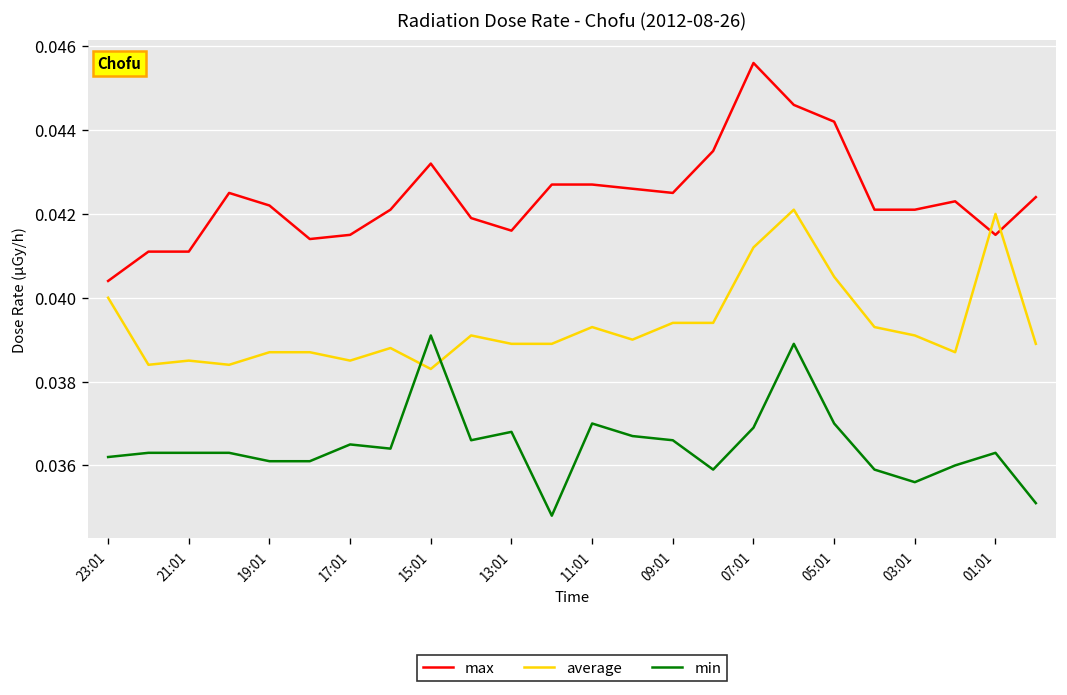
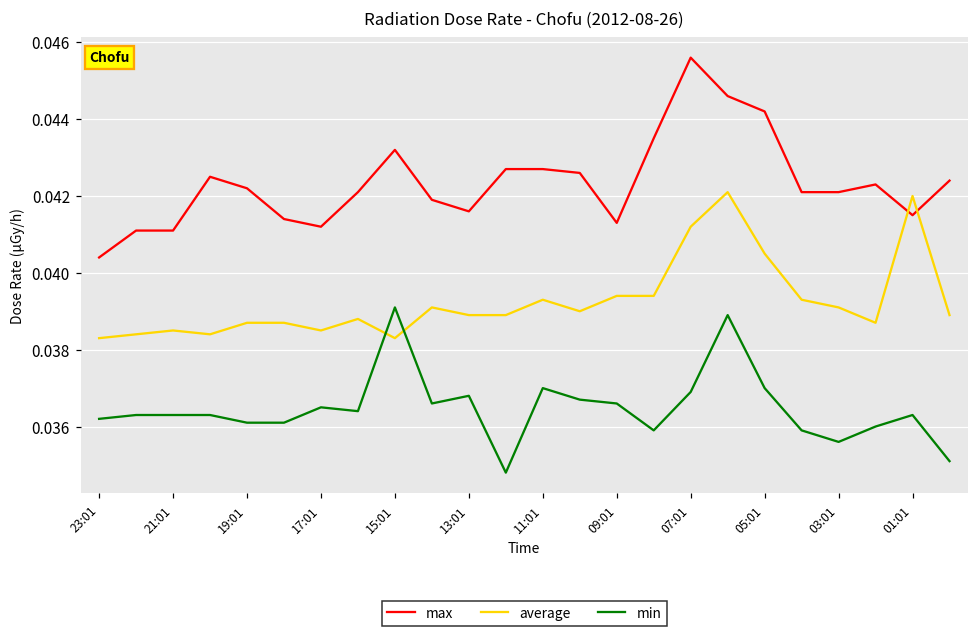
  {
    "max": {
      "23:01": 0.0404,
      "21:01": 0.0411,
      "19:01": 0.0422,
-     "17:01": 0.0415,
+     "17:01": 0.0412,
      "15:01": 0.0432,
      "13:01": 0.0416,
      "11:01": 0.0427,
-     "09:01": 0.0425,
+     "09:01": 0.0413,
      "07:01": 0.0456,
      "05:01": 0.0442,
      "03:01": 0.0421,
      "01:01": 0.0415
    },
    "average": {
-     "23:01": 0.0400,
+     "23:01": 0.0383,
      "21:01": 0.0385,
      "19:01": 0.0387,
      "17:01": 0.0385,
      "15:01": 0.0383,
      "13:01": 0.0389,
      "11:01": 0.0393,
      "09:01": 0.0394,
      "07:01": 0.0412,
      "05:01": 0.0405,
      "03:01": 0.0391,
      "01:01": 0.0420
    },
    "min": {
      "23:01": 0.0362,
      "21:01": 0.0363,
      "19:01": 0.0361,
      "17:01": 0.0365,
      "15:01": 0.0391,
      "13:01": 0.0368,
      "11:01": 0.0370,
      "09:01": 0.0366,
      "07:01": 0.0369,
      "05:01": 0.0370,
      "03:01": 0.0356,
      "01:01": 0.0363
    }
  }
